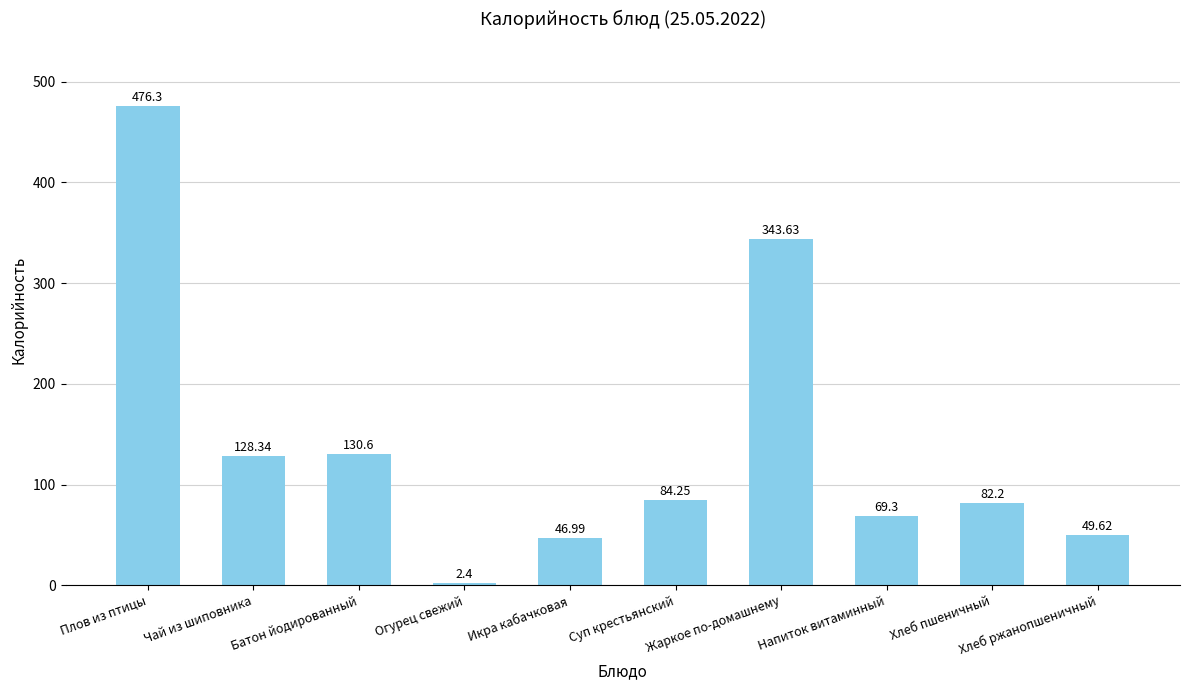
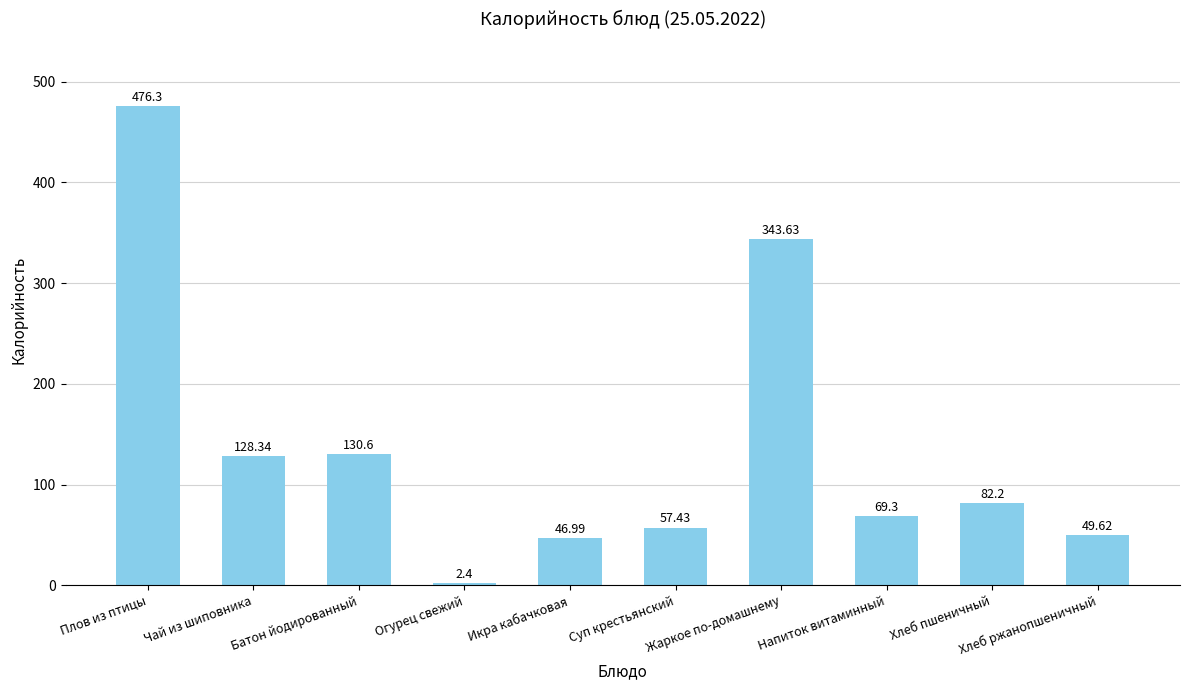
  {
    "Плов из птицы": 476.3,
    "Чай из шиповника": 128.34,
    "Батон йодированный": 130.6,
    "Огурец свежий": 2.4,
    "Икра кабачковая": 46.99,
-   "Суп крестьянский": 84.25,
+   "Суп крестьянский": 57.43,
    "Жаркое по-домашнему": 343.63,
    "Напиток витаминный": 69.3,
    "Хлеб пшеничный": 82.2,
    "Хлеб ржанопшеничный": 49.62
  }
